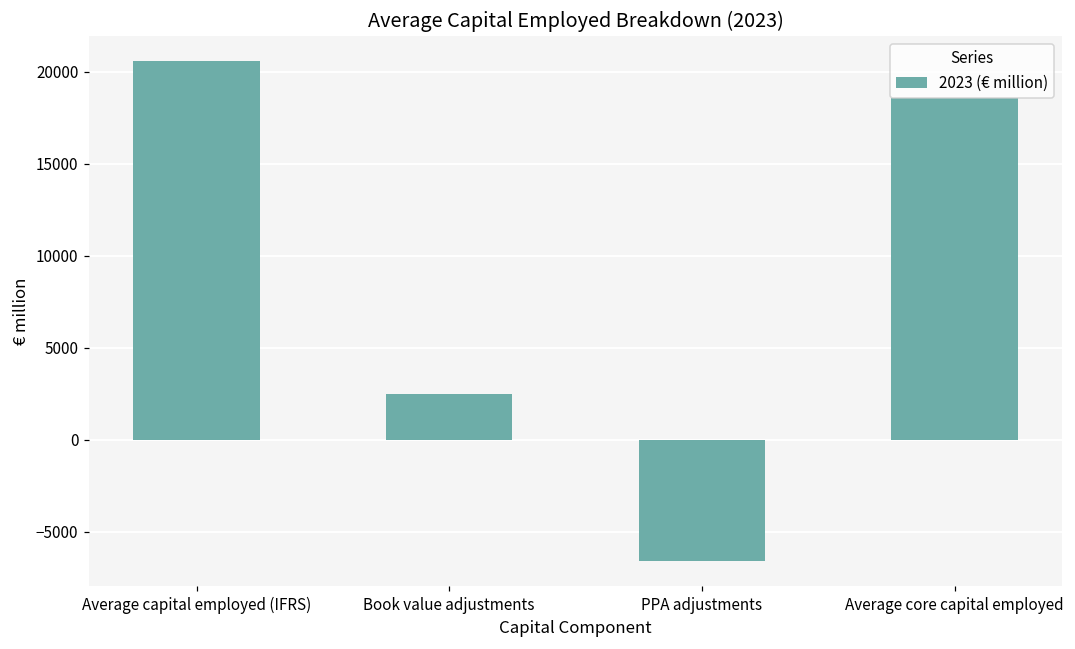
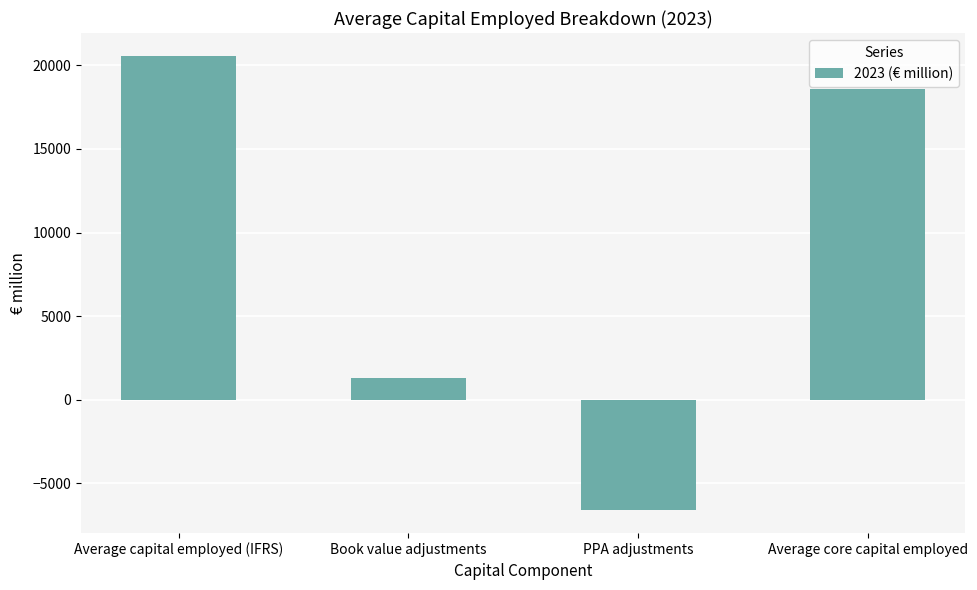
  {
    "Average capital employed (IFRS)": 20600,
-   "Book value adjustments": 2500,
+   "Book value adjustments": 1300,
    "PPA adjustments": -6600,
    "Average core capital employed": 18600
  }
